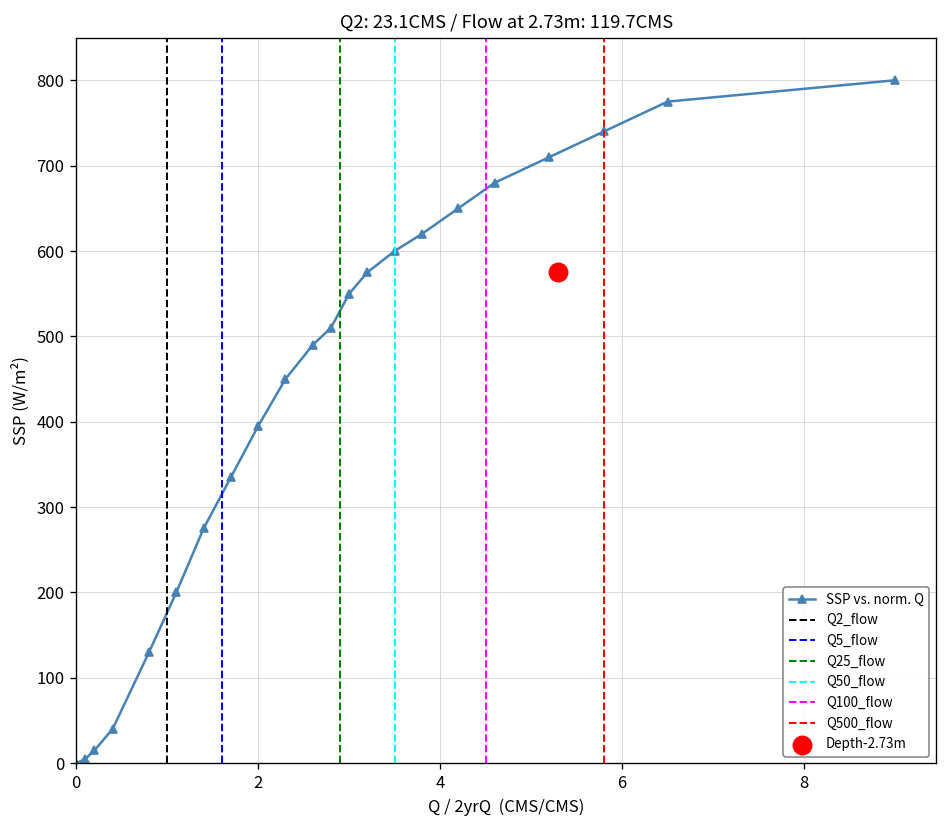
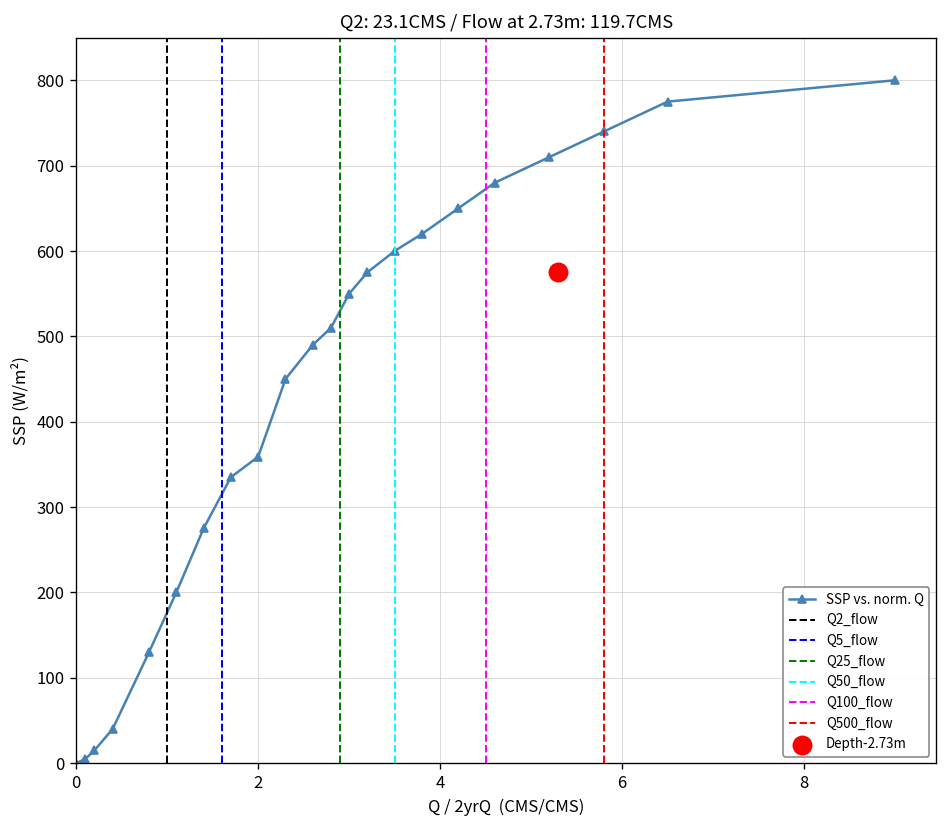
  {
    "SSP vs. norm. Q": {
      "0": 0,
-     "2": 400
+     "2": 360
    }
  }
